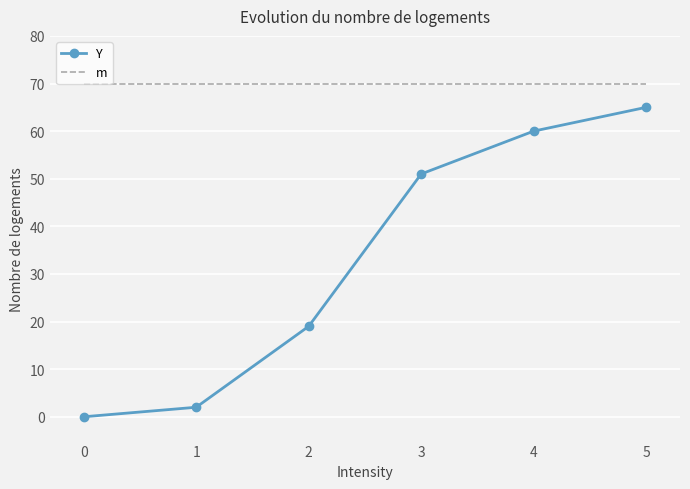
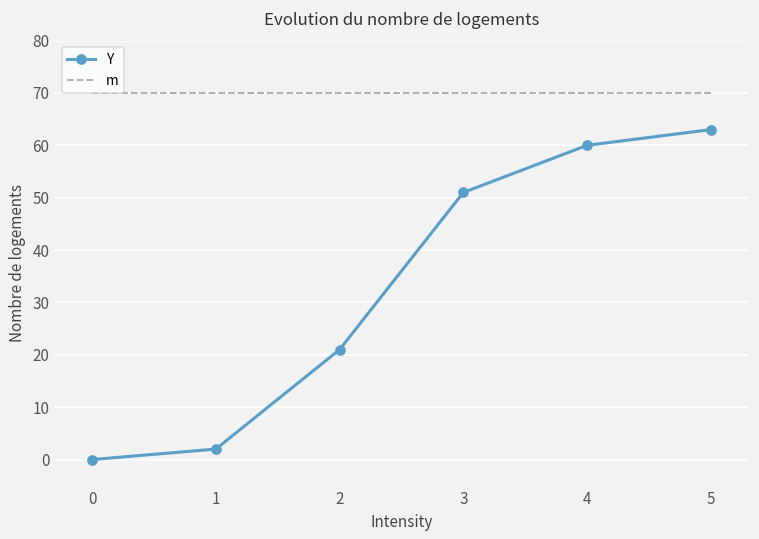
  {
    "Y": {
      "0": 0,
      "1": 2,
-     "2": 19,
+     "2": 21,
      "3": 51,
      "4": 60,
-     "5": 65
+     "5": 63
    },
    "m": {
      "1": 70,
      "2": 70,
      "3": 70,
      "4": 70,
      "5": 70
    }
  }
